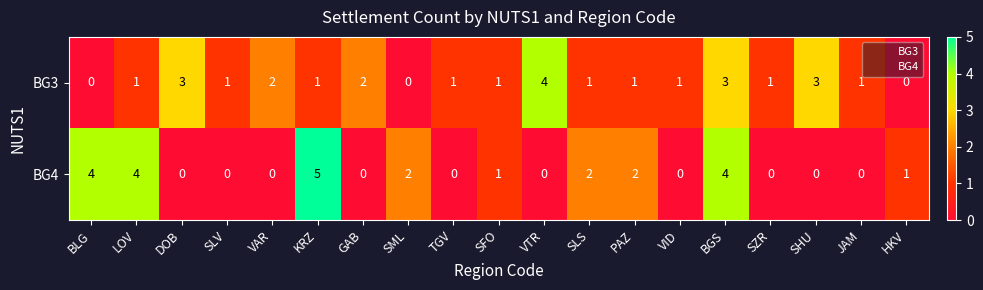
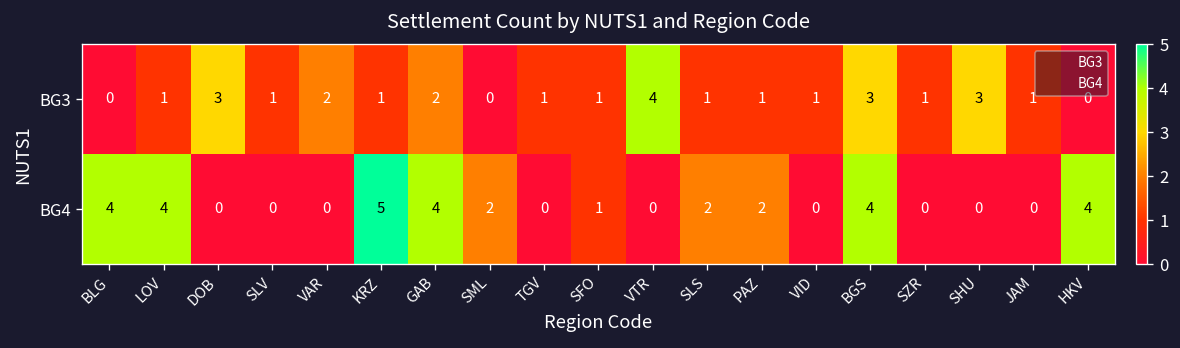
  {
    "BG4": {
-     "GAB": 0,
-     "HKV": 1
+     "GAB": 4,
+     "HKV": 4
    }
  }
